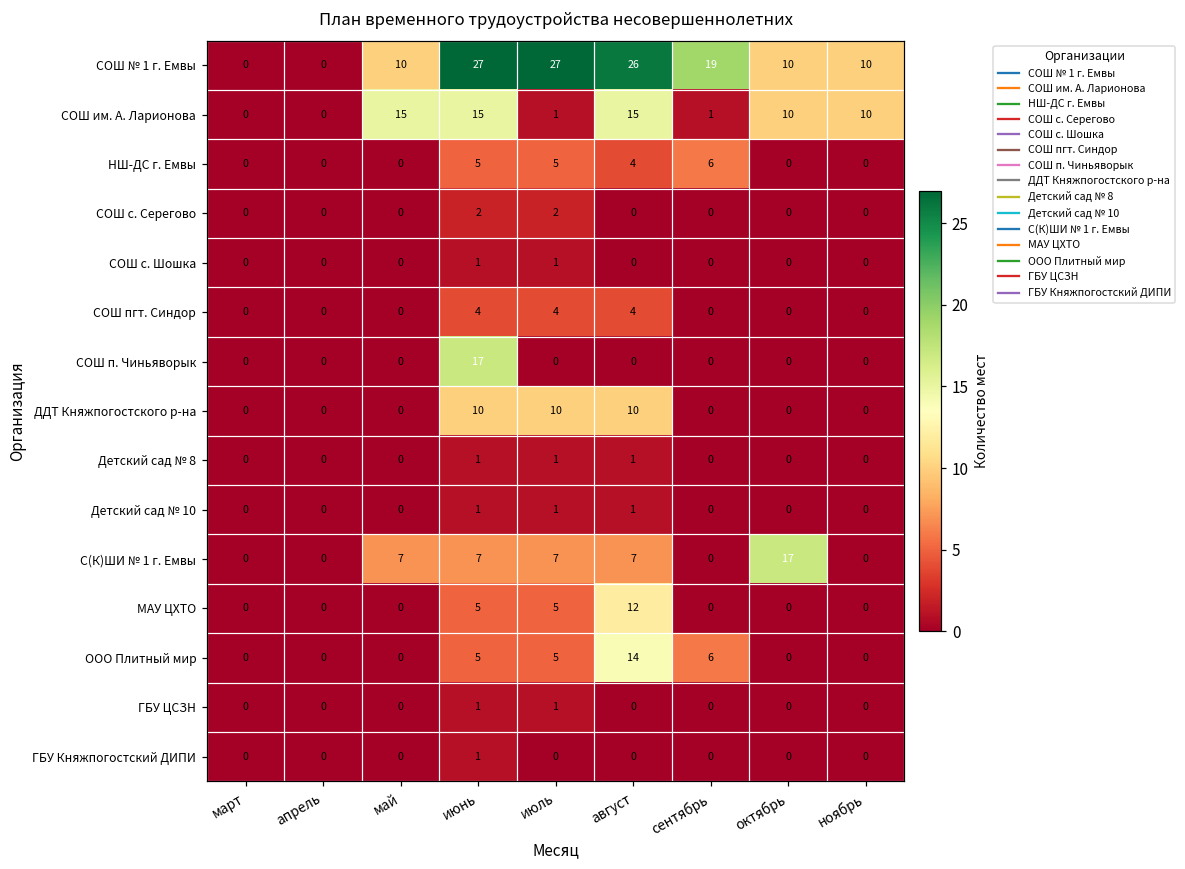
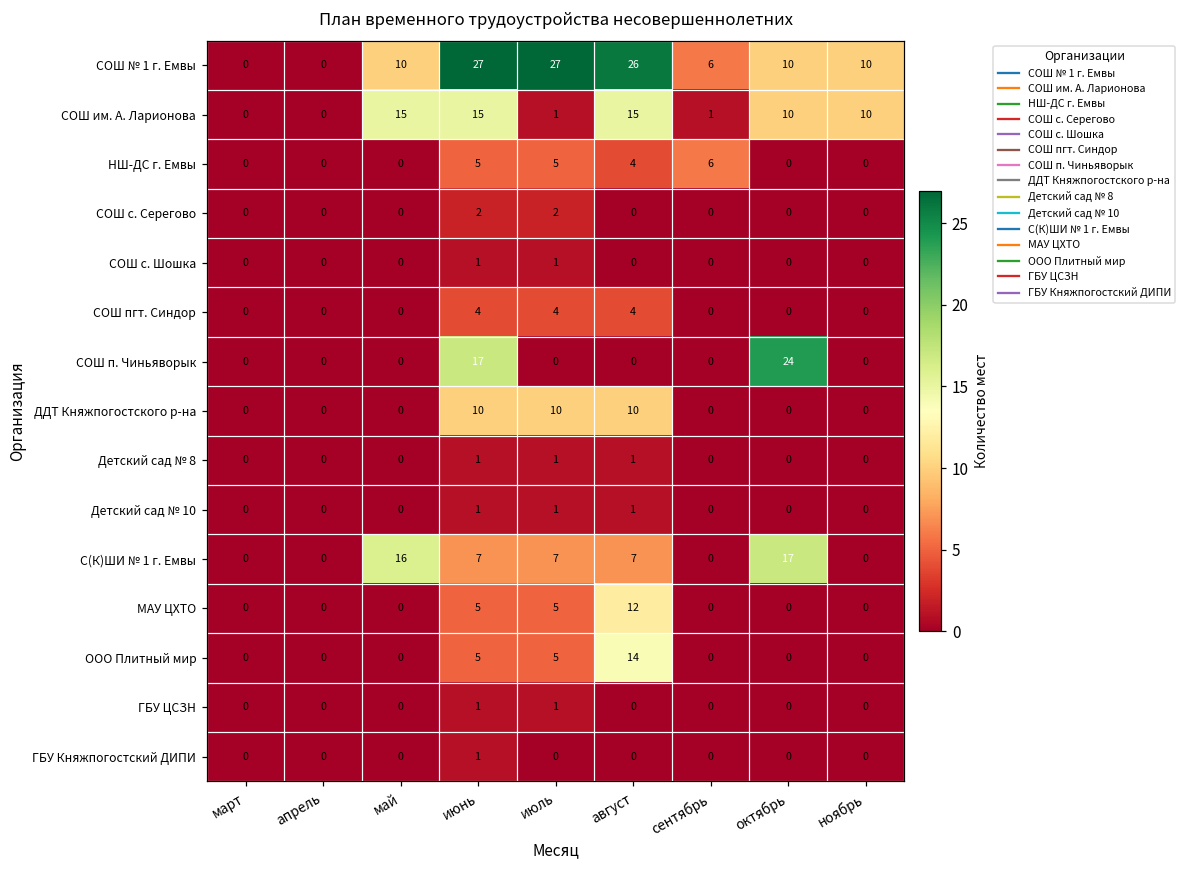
  {
    "СОШ № 1 г. Емвы": {
      "март": 0,
      "апрель": 0,
      "май": 10,
      "июнь": 27,
      "июль": 27,
      "август": 26,
-     "сентябрь": 19,
+     "сентябрь": 6,
      "октябрь": 10,
      "ноябрь": 10
    },
    "СОШ им. А. Ларионова": {
      "март": 0,
      "апрель": 0,
      "май": 15,
      "июнь": 15,
      "июль": 1,
      "август": 15,
      "сентябрь": 1,
      "октябрь": 10,
      "ноябрь": 10
    },
    "НШ-ДС г. Емвы": {
      "март": 0,
      "апрель": 0,
      "май": 0,
      "июнь": 5,
      "июль": 5,
      "август": 4,
      "сентябрь": 6,
      "октябрь": 0,
      "ноябрь": 0
    },
    "СОШ с. Серегово": {
      "март": 0,
      "апрель": 0,
      "май": 0,
      "июнь": 2,
      "июль": 2,
      "август": 0,
      "сентябрь": 0,
      "октябрь": 0,
      "ноябрь": 0
    },
    "СОШ с. Шошка": {
      "март": 0,
      "апрель": 0,
      "май": 0,
      "июнь": 1,
      "июль": 1,
      "август": 0,
      "сентябрь": 0,
      "октябрь": 0,
      "ноябрь": 0
    },
    "СОШ пгт. Синдор": {
      "март": 0,
      "апрель": 0,
      "май": 0,
      "июнь": 4,
      "июль": 4,
      "август": 4,
      "сентябрь": 0,
      "октябрь": 0,
      "ноябрь": 0
    },
    "СОШ п. Чиньяворык": {
      "март": 0,
      "апрель": 0,
      "май": 0,
      "июнь": 17,
      "июль": 0,
      "август": 0,
      "сентябрь": 0,
-     "октябрь": 0,
+     "октябрь": 24,
      "ноябрь": 0
    },
    "ДДТ Княжпогостского р-на": {
      "март": 0,
      "апрель": 0,
      "май": 0,
      "июнь": 10,
      "июль": 10,
      "август": 10,
      "сентябрь": 0,
      "октябрь": 0,
      "ноябрь": 0
    },
    "Детский сад № 8": {
      "март": 0,
      "апрель": 0,
      "май": 0,
      "июнь": 1,
      "июль": 1,
      "август": 1,
      "сентябрь": 0,
      "октябрь": 0,
      "ноябрь": 0
    },
    "Детский сад № 10": {
      "март": 0,
      "апрель": 0,
      "май": 0,
      "июнь": 1,
      "июль": 1,
      "август": 1,
      "сентябрь": 0,
      "октябрь": 0,
      "ноябрь": 0
    },
    "С(К)ШИ № 1 г. Емвы": {
      "март": 0,
      "апрель": 0,
-     "май": 7,
+     "май": 16,
      "июнь": 7,
      "июль": 7,
      "август": 7,
      "сентябрь": 0,
      "октябрь": 17,
      "ноябрь": 0
    },
    "МАУ ЦХТО": {
      "март": 0,
      "апрель": 0,
      "май": 0,
      "июнь": 5,
      "июль": 5,
      "август": 12,
      "сентябрь": 0,
      "октябрь": 0,
      "ноябрь": 0
    },
    "ООО Плитный мир": {
      "март": 0,
      "апрель": 0,
      "май": 0,
      "июнь": 5,
      "июль": 5,
      "август": 14,
-     "сентябрь": 6,
+     "сентябрь": 0,
      "октябрь": 0,
      "ноябрь": 0
    },
    "ГБУ ЦСЗН": {
      "март": 0,
      "апрель": 0,
      "май": 0,
      "июнь": 1,
      "июль": 1,
      "август": 0,
      "сентябрь": 0,
      "октябрь": 0,
      "ноябрь": 0
    },
    "ГБУ Княжпогостский ДИПИ": {
      "март": 0,
      "апрель": 0,
      "май": 0,
      "июнь": 1,
      "июль": 0,
      "август": 0,
      "сентябрь": 0,
      "октябрь": 0,
      "ноябрь": 0
    }
  }
